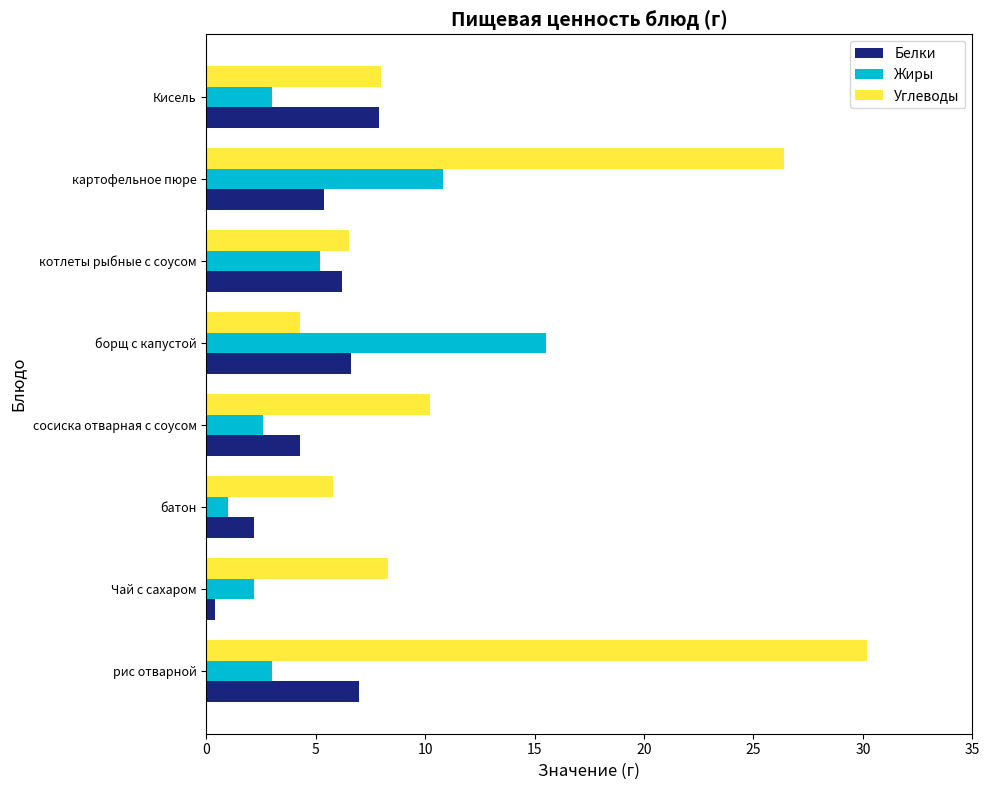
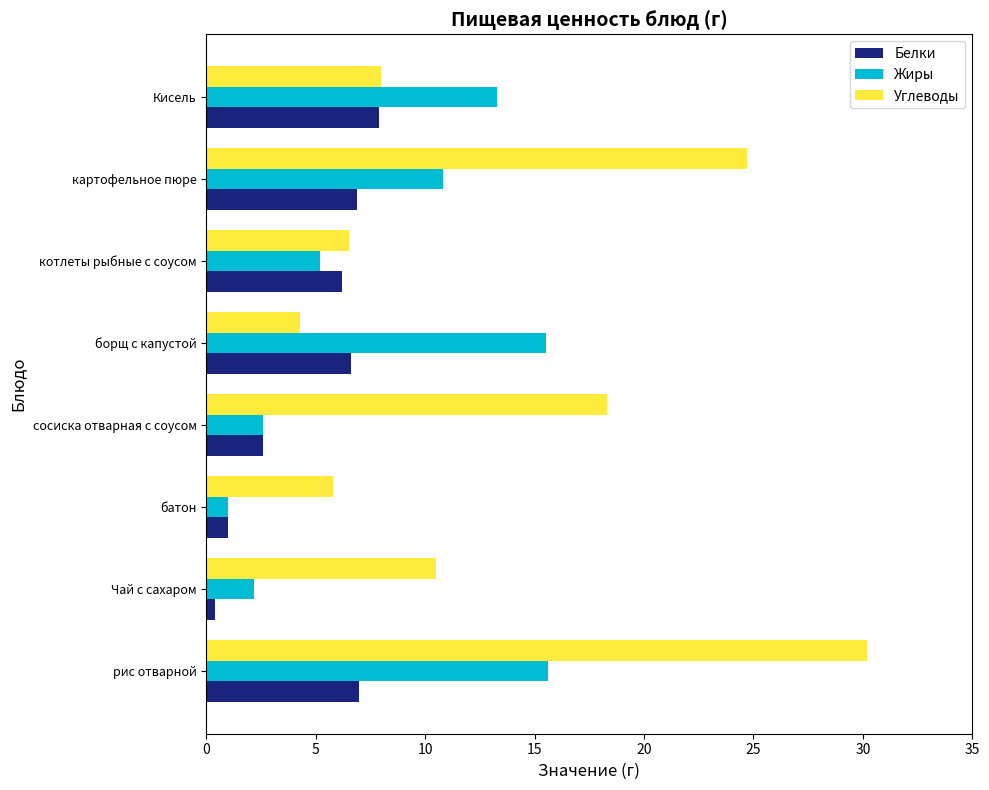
  {
    "Белки": {
      "Кисель": 7.9,
-     "картофельное пюре": 5.4,
+     "картофельное пюре": 6.9,
      "котлеты рыбные с соусом": 6.2,
      "борщ с капустой": 6.6,
-     "сосиска отварная с соусом": 4.3,
-     "батон": 2.2,
+     "сосиска отварная с соусом": 2.6,
+     "батон": 1.0,
      "Чай с сахаром": 0.4,
      "рис отварной": 7.0
    },
    "Жиры": {
-     "Кисель": 3.0,
+     "Кисель": 13.3,
      "картофельное пюре": 10.8,
      "котлеты рыбные с соусом": 5.2,
      "борщ с капустой": 15.5,
      "сосиска отварная с соусом": 2.6,
      "батон": 1.0,
      "Чай с сахаром": 2.2,
-     "рис отварной": 3.0
+     "рис отварной": 15.6
    },
    "Углеводы": {
      "Кисель": 8.0,
-     "картофельное пюре": 26.4,
+     "картофельное пюре": 24.7,
      "котлеты рыбные с соусом": 6.5,
      "борщ с капустой": 4.3,
-     "сосиска отварная с соусом": 10.2,
+     "сосиска отварная с соусом": 18.3,
      "батон": 5.8,
-     "Чай с сахаром": 8.3,
+     "Чай с сахаром": 10.5,
      "рис отварной": 30.2
    }
  }
